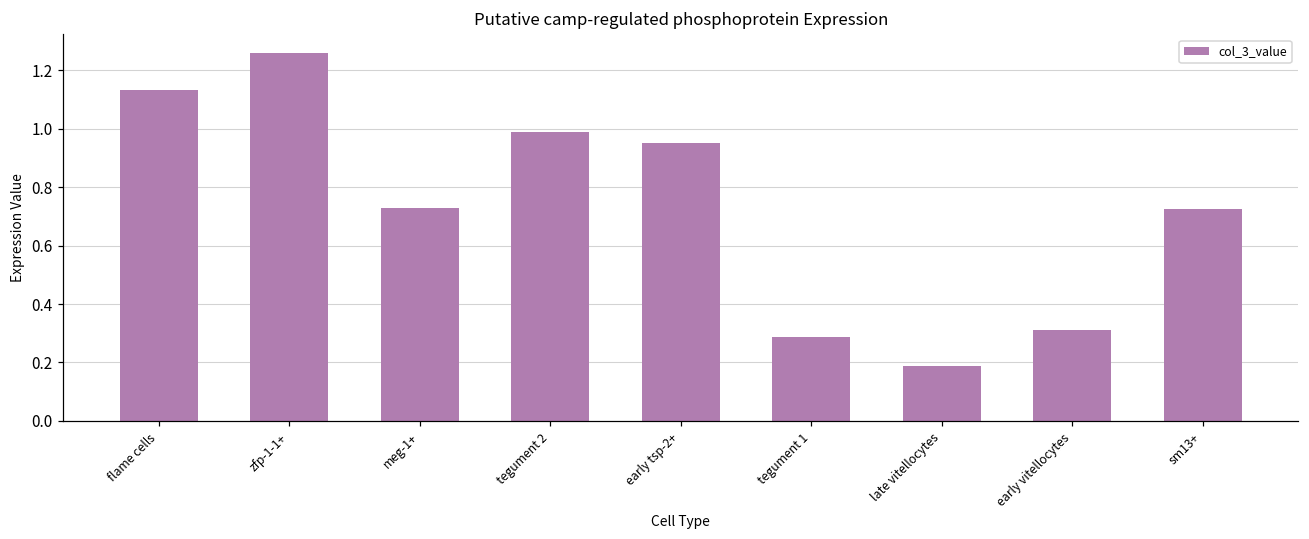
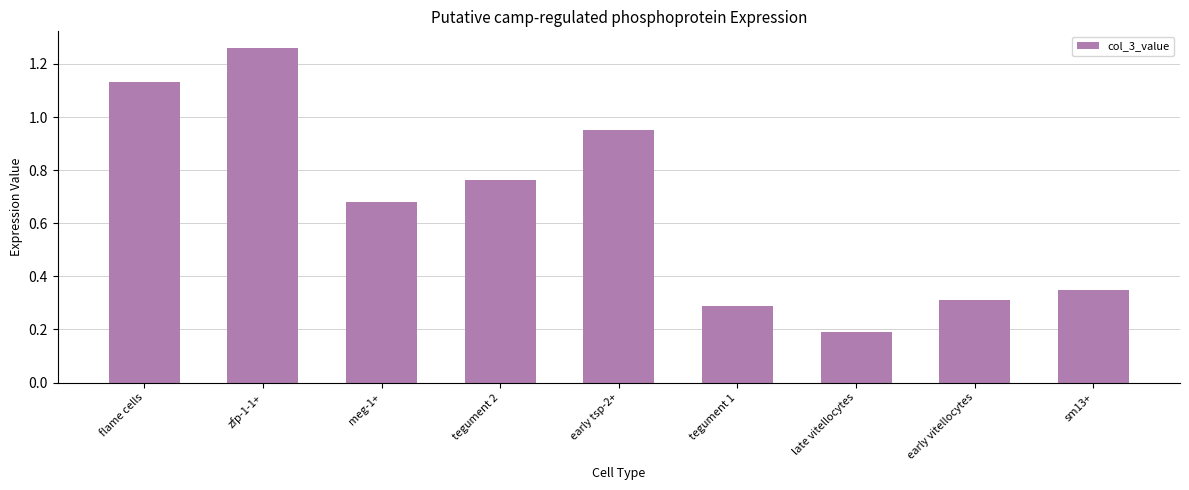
  {
    "flame cells": 1.13,
    "zfp-1-1+": 1.26,
-   "meg-1+": 0.73,
-   "tegument 2": 0.99,
+   "meg-1+": 0.68,
+   "tegument 2": 0.76,
    "early tsp-2+": 0.95,
    "tegument 1": 0.29,
    "late vitellocytes": 0.19,
    "early vitellocytes": 0.31,
-   "sm13+": 0.73
+   "sm13+": 0.35
  }
